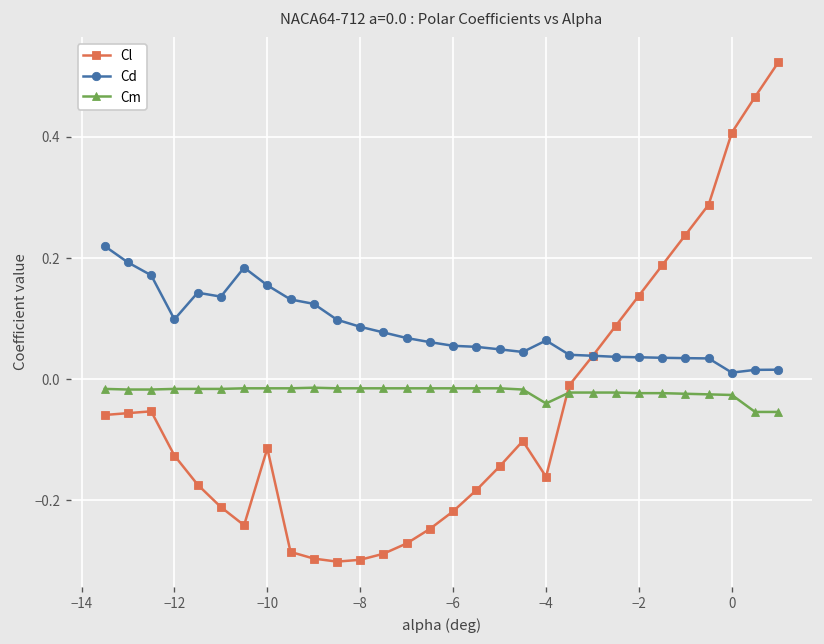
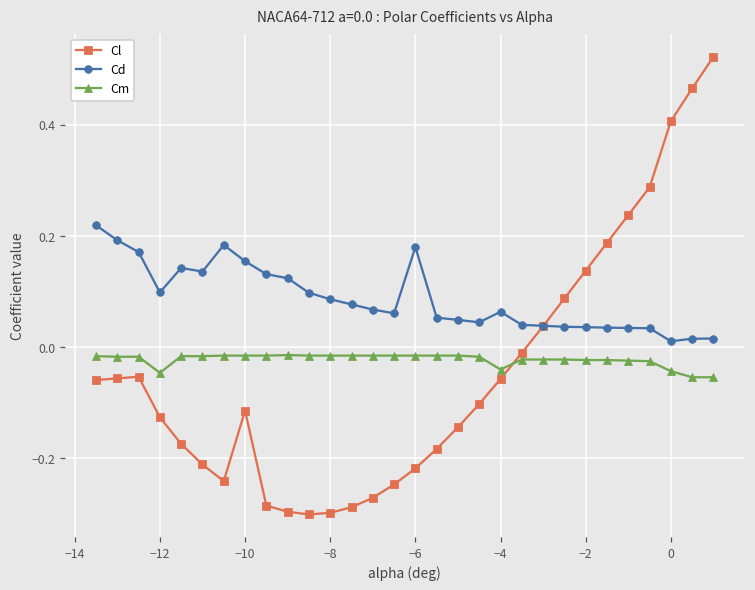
  {
    "Cl": {
      "−12": -0.13,
      "−10": -0.11,
      "−8": -0.30,
      "−6": -0.22,
-     "−4": -0.16,
+     "−4": -0.06,
      "−2": 0.14,
      "0": 0.41
    },
    "Cd": {
      "−12": 0.10,
      "−10": 0.16,
      "−8": 0.09,
-     "−6": 0.06,
+     "−6": 0.18,
      "−4": 0.06,
      "−2": 0.04,
      "0": 0.01
    },
    "Cm": {
-     "−12": -0.02,
+     "−12": -0.05,
      "−10": -0.02,
      "−8": -0.02,
      "−6": -0.02,
      "−4": -0.04,
      "−2": -0.02,
-     "0": -0.03
+     "0": -0.04
    }
  }
